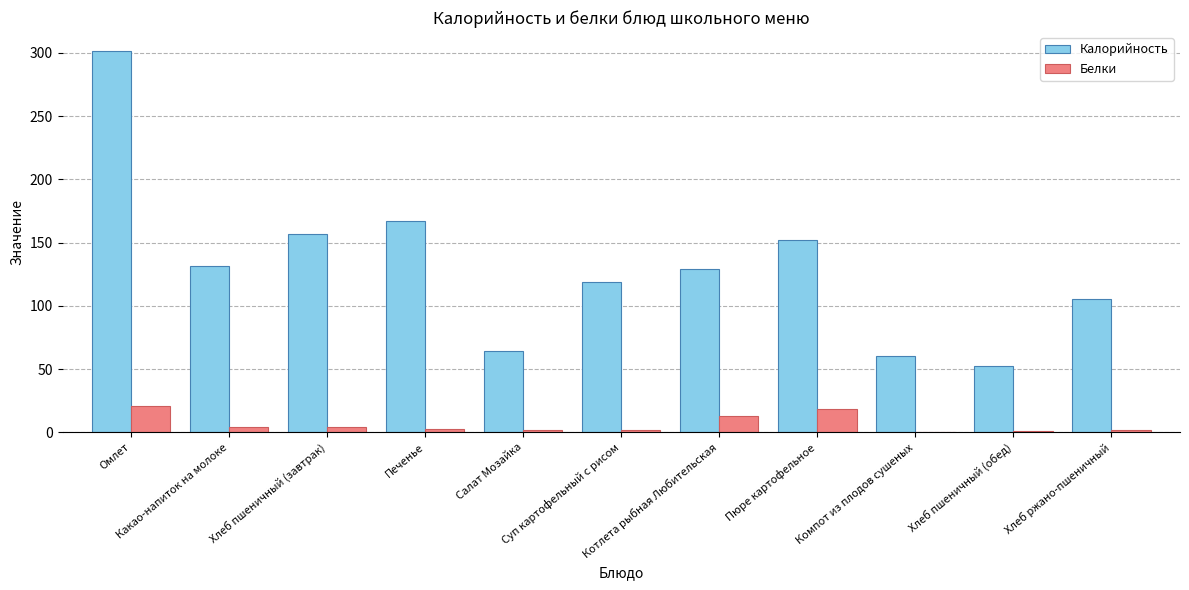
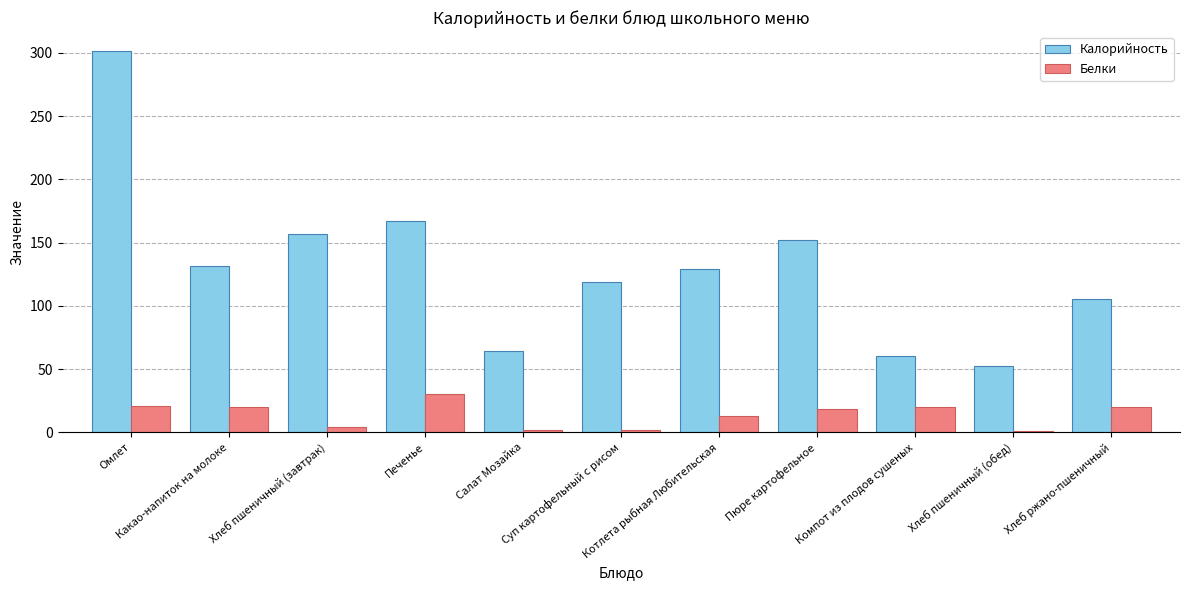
  {
    "Калорийность": {
      "Омлет": 301,
      "Какао-напиток на молоке": 132,
      "Хлеб пшеничный (завтрак)": 157,
      "Печенье": 167,
      "Салат Мозайка": 64,
      "Суп картофельный с рисом": 119,
      "Котлета рыбная Любительская": 129,
      "Пюре картофельное": 152,
      "Компот из плодов сушеных": 61,
      "Хлеб пшеничный (обед)": 52,
      "Хлеб ржано-пшеничный": 105
    },
    "Белки": {
      "Омлет": 21,
-     "Какао-напиток на молоке": 4,
+     "Какао-напиток на молоке": 20,
      "Хлеб пшеничный (завтрак)": 5,
-     "Печенье": 3,
+     "Печенье": 30,
      "Котлета рыбная Любительская": 13,
      "Пюре картофельное": 19,
-     "Компот из плодов сушеных": 0,
-     "Хлеб ржано-пшеничный": 2
+     "Компот из плодов сушеных": 20,
+     "Хлеб ржано-пшеничный": 20
    }
  }
